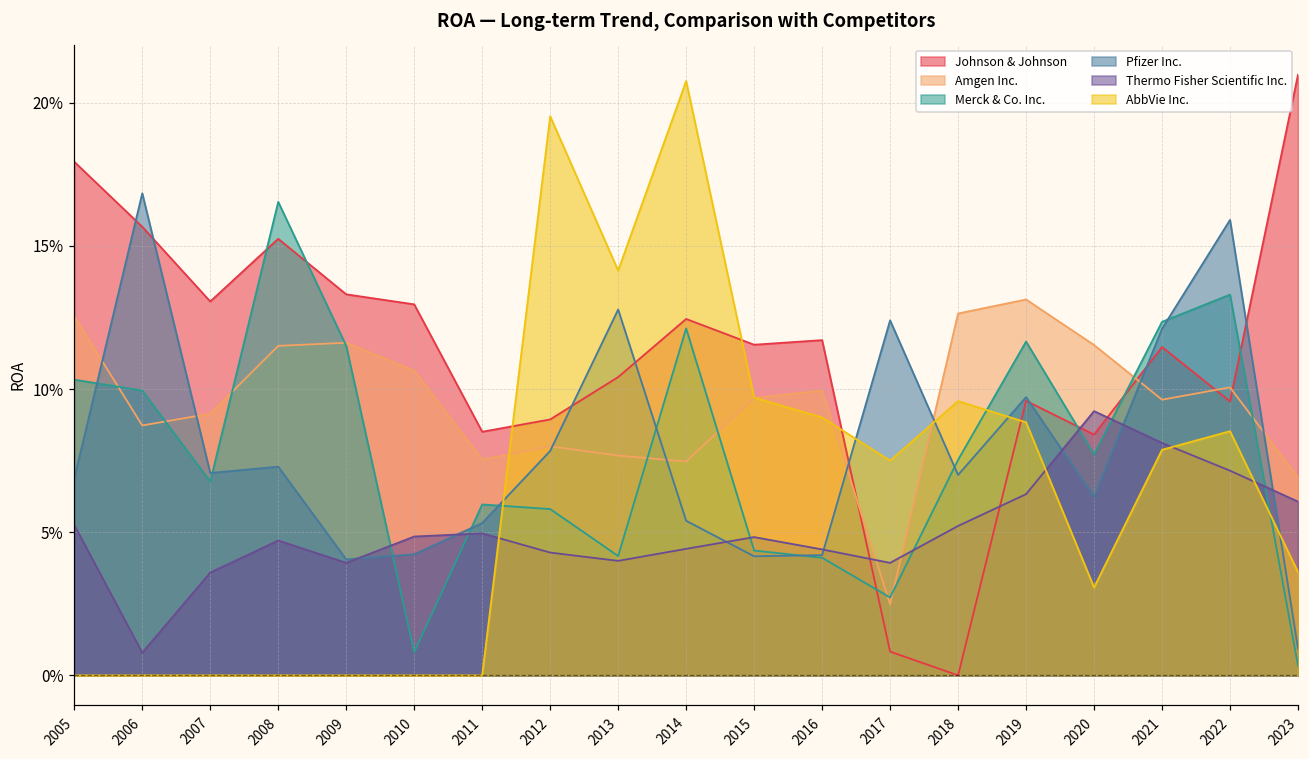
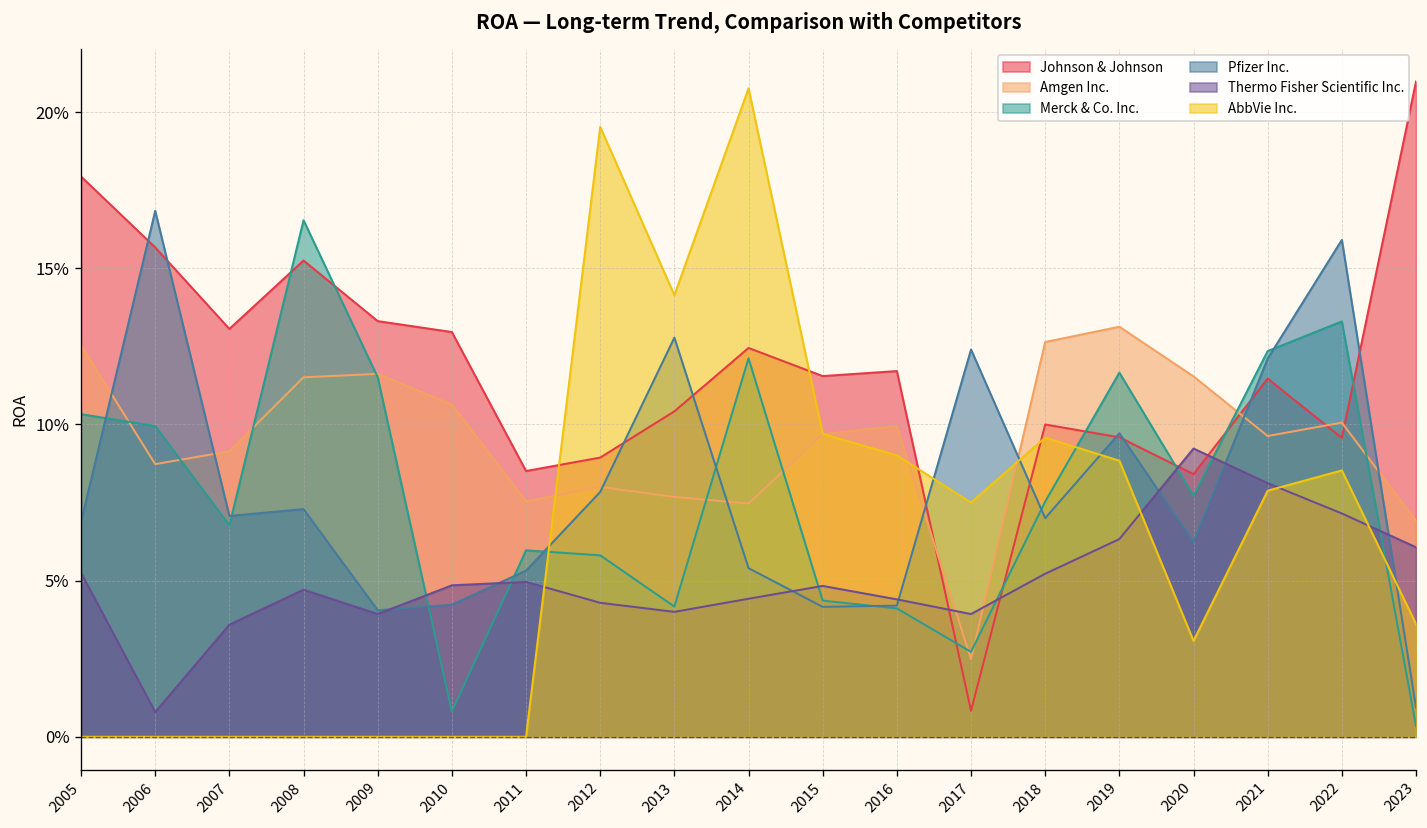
  {
    "Johnson & Johnson": {
      "2005": "17.9%",
      "2006": "15.7%",
      "2007": "13.1%",
      "2008": "15.3%",
      "2009": "13.3%",
      "2010": "13.0%",
      "2011": "8.5%",
      "2012": "8.9%",
      "2013": "10.4%",
      "2014": "12.5%",
      "2015": "11.6%",
      "2016": "11.7%",
      "2017": "0.8%",
-     "2018": "0.0%",
+     "2018": "10.0%",
      "2019": "9.6%",
      "2020": "8.4%",
      "2021": "11.5%",
      "2022": "9.6%",
      "2023": "21.0%"
    },
    "Amgen Inc.": {
      "2005": "12.5%",
      "2006": "8.7%",
      "2007": "9.1%",
      "2008": "11.5%",
      "2009": "11.6%",
      "2010": "10.6%",
      "2011": "7.5%",
      "2012": "8.0%",
      "2013": "7.7%",
      "2014": "7.5%",
      "2016": "10.0%",
      "2017": "2.5%",
      "2018": "12.6%",
      "2019": "13.1%",
      "2020": "11.5%",
      "2021": "9.6%",
      "2022": "10.1%",
      "2023": "6.9%"
    },
    "AbbVie Inc.": {
      "2005": "0.0%",
      "2006": "0.0%",
      "2007": "0.0%",
      "2008": "0.0%",
      "2009": "0.0%",
      "2010": "0.0%",
      "2011": "0.0%",
      "2012": "19.5%",
      "2013": "14.1%",
      "2014": "20.8%",
      "2016": "9.0%",
      "2017": "7.5%",
      "2018": "9.6%",
      "2019": "8.8%",
      "2020": "3.1%",
      "2021": "7.9%",
      "2022": "8.5%",
      "2023": "3.6%"
    }
  }
